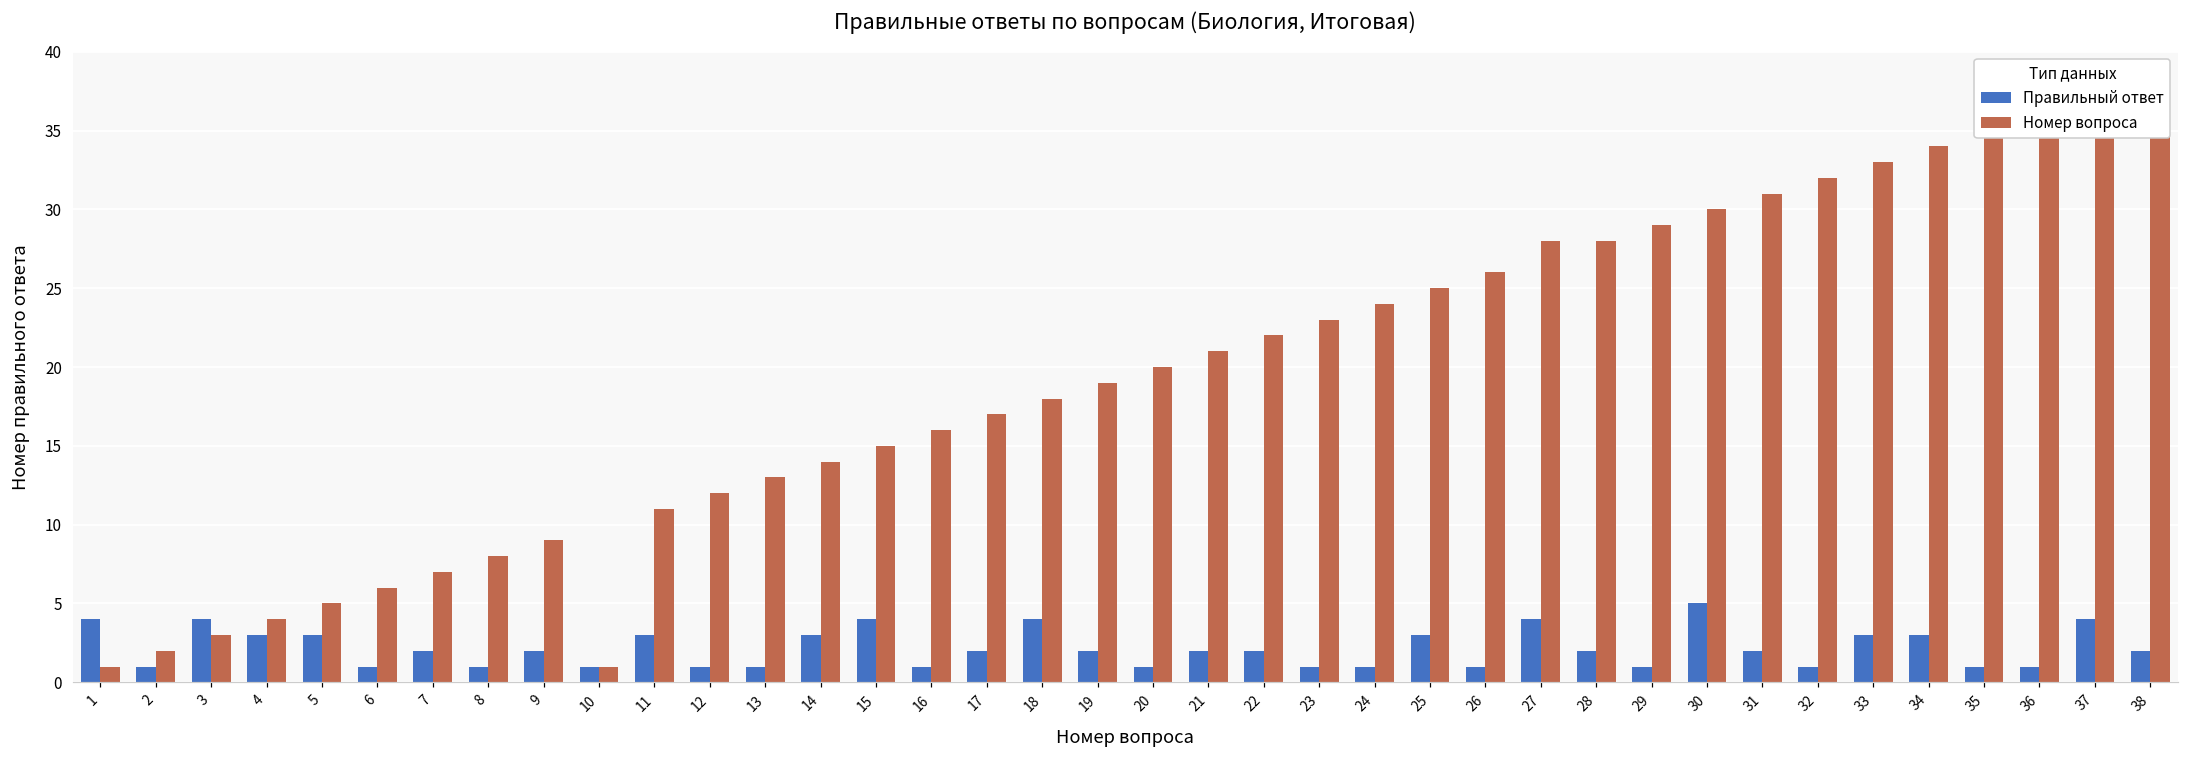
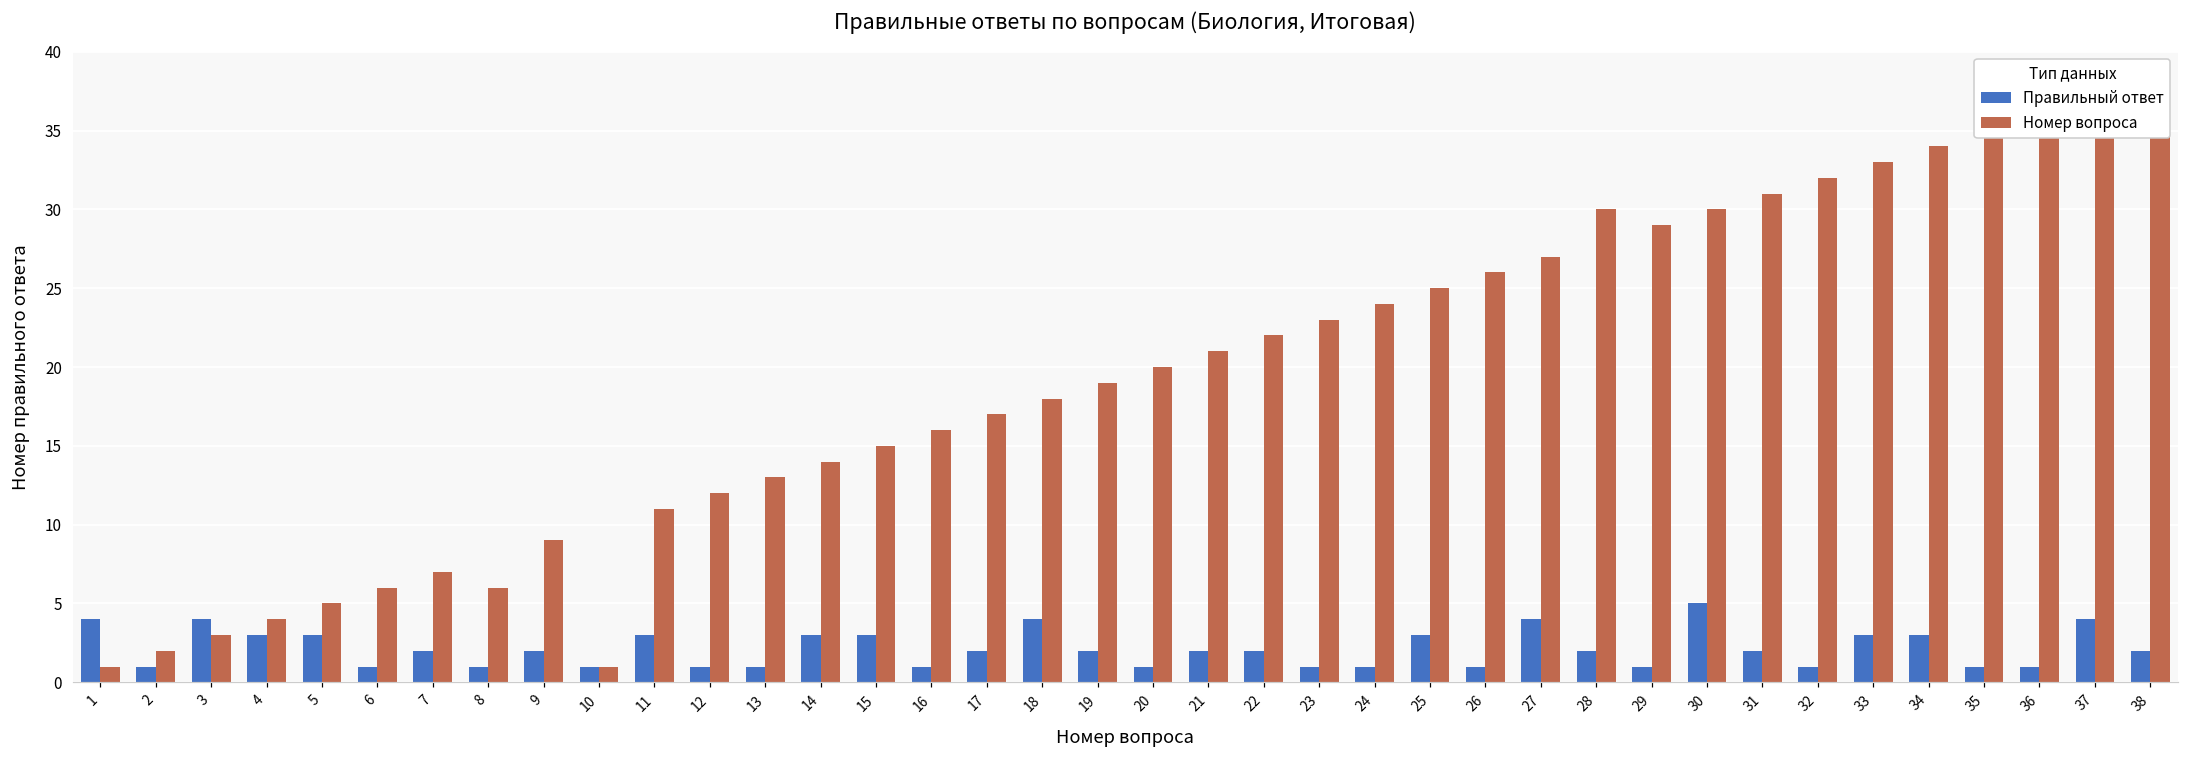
  {
    "Правильный ответ": {
      "1": 4,
      "2": 1,
      "3": 4,
      "4": 3,
      "5": 3,
      "6": 1,
      "7": 2,
      "8": 1,
      "9": 2,
      "10": 1,
      "11": 3,
      "12": 1,
      "13": 1,
      "14": 3,
-     "15": 4,
+     "15": 3,
      "16": 1,
      "17": 2,
      "18": 4,
      "19": 2,
      "20": 1,
      "21": 2,
      "22": 2,
      "23": 1,
      "24": 1,
      "25": 3,
      "26": 1,
      "27": 4,
      "28": 2,
      "29": 1,
      "30": 5,
      "31": 2,
      "32": 1,
      "33": 3,
      "34": 3,
      "35": 1,
      "36": 1,
      "37": 4,
      "38": 2
    },
    "Номер вопроса": {
      "1": 1,
      "2": 2,
      "3": 3,
      "4": 4,
      "5": 5,
      "6": 6,
      "7": 7,
-     "8": 8,
+     "8": 6,
      "9": 9,
      "10": 1,
      "11": 11,
      "12": 12,
      "13": 13,
      "14": 14,
      "15": 15,
      "16": 16,
      "17": 17,
      "18": 18,
      "19": 19,
      "20": 20,
      "21": 21,
      "22": 22,
      "23": 23,
      "24": 24,
      "25": 25,
      "26": 26,
-     "27": 28,
-     "28": 28,
+     "27": 27,
+     "28": 30,
      "29": 29,
      "30": 30,
      "31": 31,
      "32": 32,
      "33": 33,
      "34": 34
    }
  }
